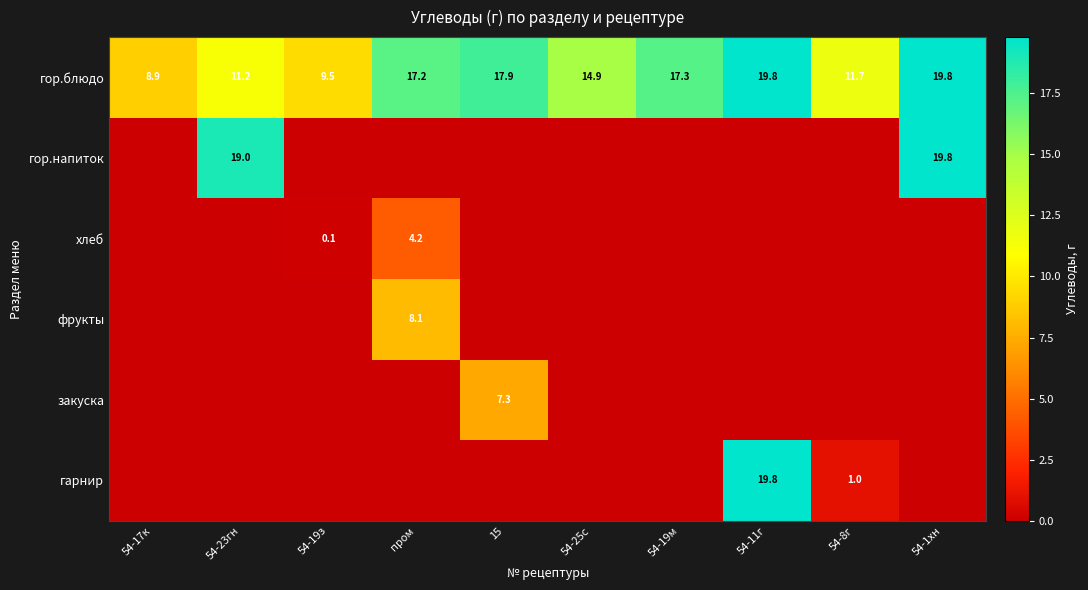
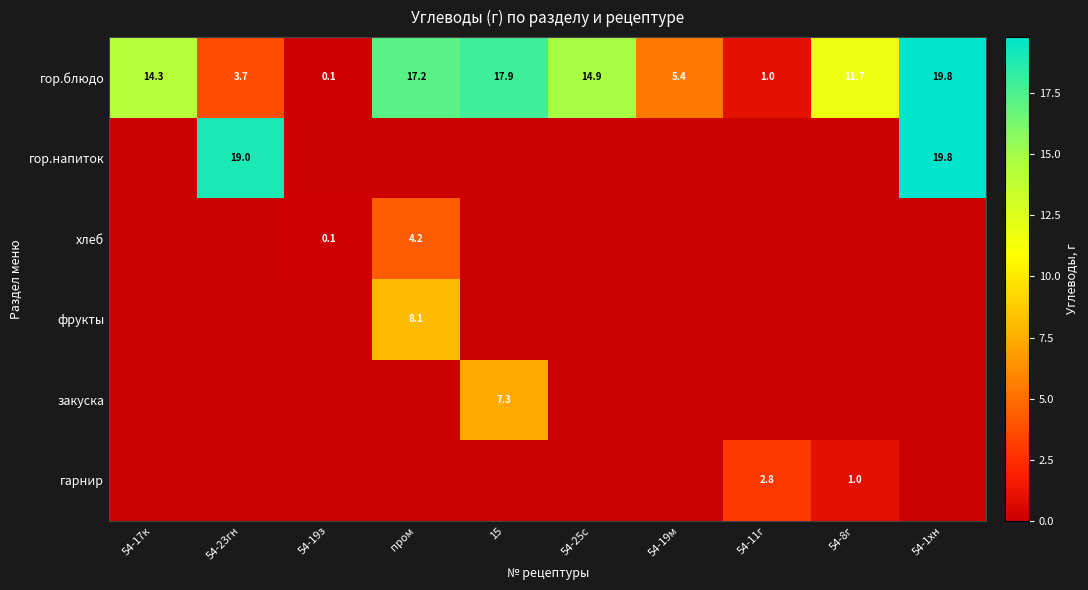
  {
    "гор.блюдо": {
-     "54-17к": 8.9,
-     "54-23гн": 11.2,
-     "54-19з": 9.5,
+     "54-17к": 14.3,
+     "54-23гн": 3.7,
+     "54-19з": 0.1,
      "пром": 17.2,
      "15": 17.9,
      "54-25с": 14.9,
-     "54-19м": 17.3,
-     "54-11г": 19.8,
+     "54-19м": 5.4,
+     "54-11г": 1.0,
      "54-8г": 11.7,
      "54-1хн": 19.8
    },
    "гор.напиток": {
      "54-23гн": 19.0,
      "54-1хн": 19.8
    },
    "хлеб": {
      "54-19з": 0.1,
      "пром": 4.2
    },
    "фрукты": {
      "пром": 8.1
    },
    "закуска": {
      "15": 7.3
    },
    "гарнир": {
-     "54-11г": 19.8,
+     "54-11г": 2.8,
      "54-8г": 1.0
    }
  }
